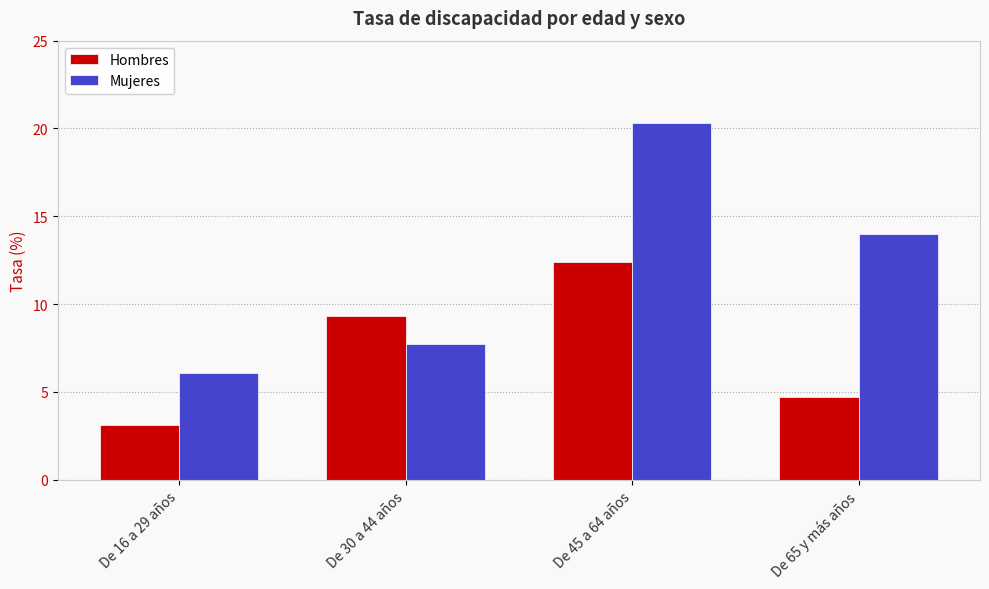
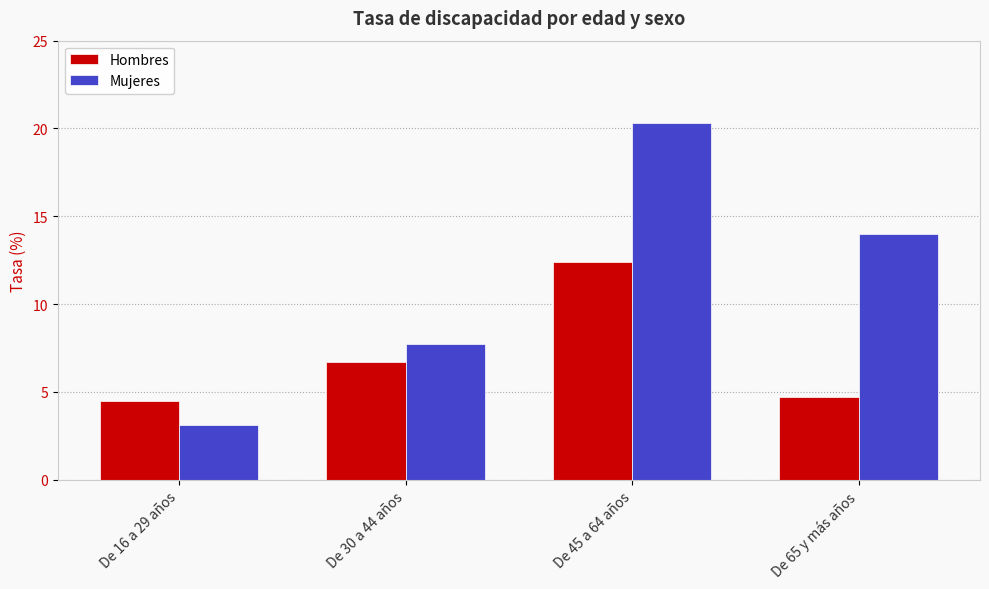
  {
    "Hombres": {
-     "De 16 a 29 años": 3.1,
-     "De 30 a 44 años": 9.3,
+     "De 16 a 29 años": 4.5,
+     "De 30 a 44 años": 6.7,
      "De 45 a 64 años": 12.4,
      "De 65 y más años": 4.7
    },
    "Mujeres": {
-     "De 16 a 29 años": 6.1,
+     "De 16 a 29 años": 3.1,
      "De 30 a 44 años": 7.7,
      "De 45 a 64 años": 20.3,
      "De 65 y más años": 14.0
    }
  }
